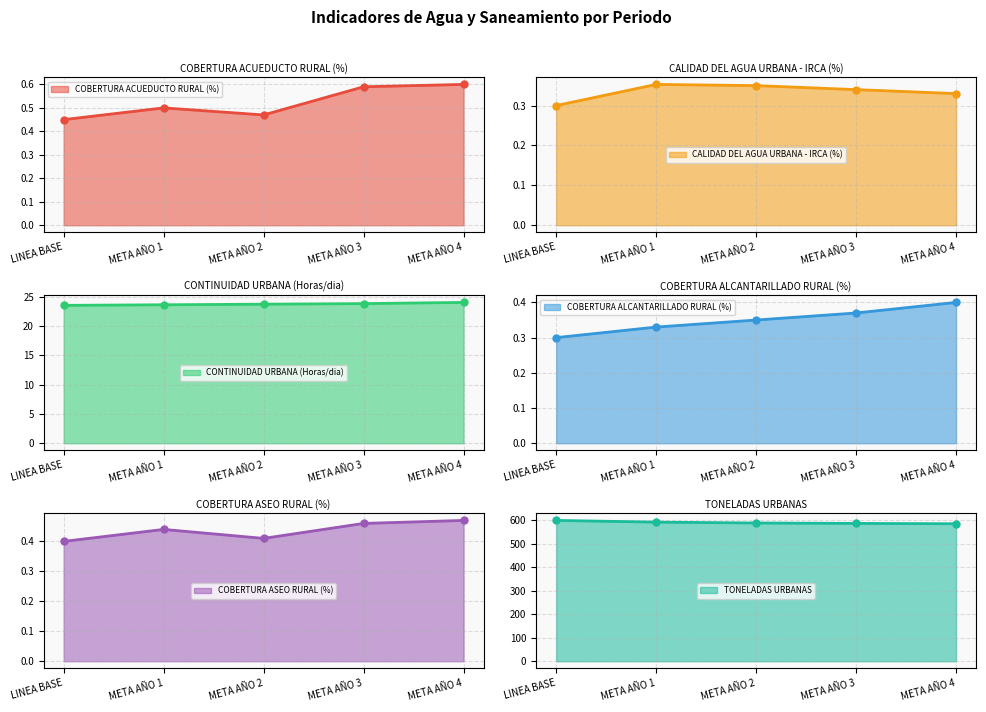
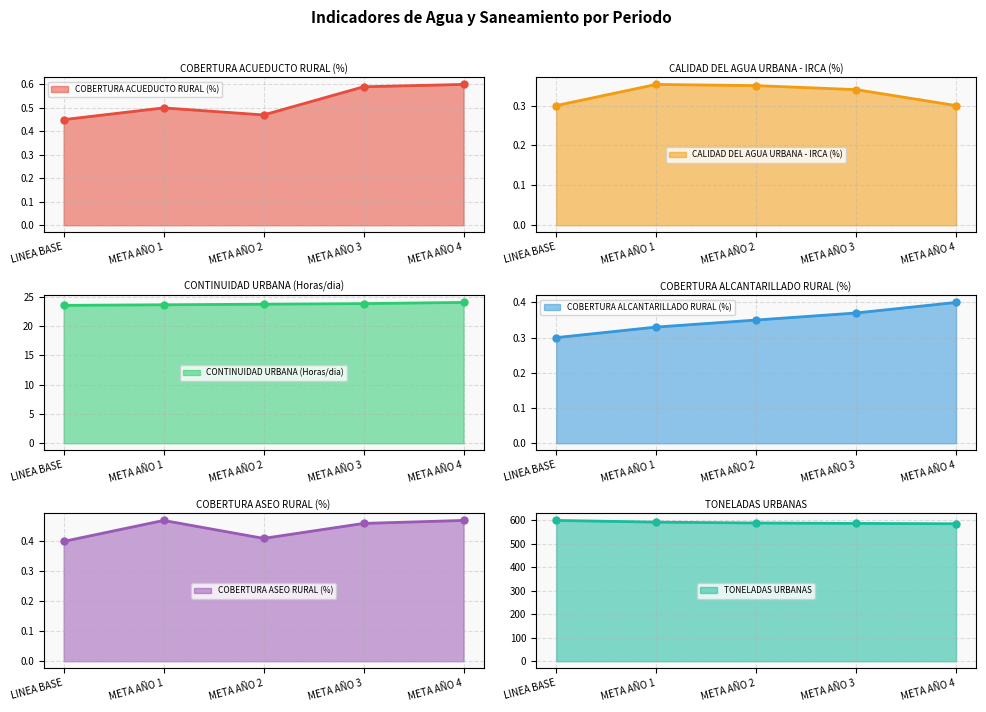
  {
    "COBERTURA ACUEDUCTO RURAL (%)": {
      "LINEA BASE": 0.45,
      "META AÑO 1": 0.50,
      "META AÑO 2": 0.47,
      "META AÑO 3": 0.59,
      "META AÑO 4": 0.60
    },
    "CALIDAD DEL AGUA URBANA - IRCA (%)": {
      "LINEA BASE": 0.30,
      "META AÑO 1": 0.35,
      "META AÑO 2": 0.35,
      "META AÑO 3": 0.34,
-     "META AÑO 4": 0.33
+     "META AÑO 4": 0.30
    },
    "CONTINUIDAD URBANA (Horas/dia)": {
      "LINEA BASE": 24,
      "META AÑO 1": 24,
      "META AÑO 2": 24,
      "META AÑO 3": 24,
      "META AÑO 4": 24
    },
    "COBERTURA ALCANTARILLADO RURAL (%)": {
      "LINEA BASE": 0.30,
      "META AÑO 1": 0.33,
      "META AÑO 2": 0.35,
      "META AÑO 3": 0.37,
      "META AÑO 4": 0.40
    },
    "COBERTURA ASEO RURAL (%)": {
      "LINEA BASE": 0.40,
-     "META AÑO 1": 0.44,
+     "META AÑO 1": 0.47,
      "META AÑO 2": 0.41,
      "META AÑO 3": 0.46,
      "META AÑO 4": 0.47
    },
    "TONELADAS URBANAS": {
      "LINEA BASE": 600,
      "META AÑO 1": 590,
      "META AÑO 2": 590,
      "META AÑO 3": 590,
      "META AÑO 4": 590
    }
  }
